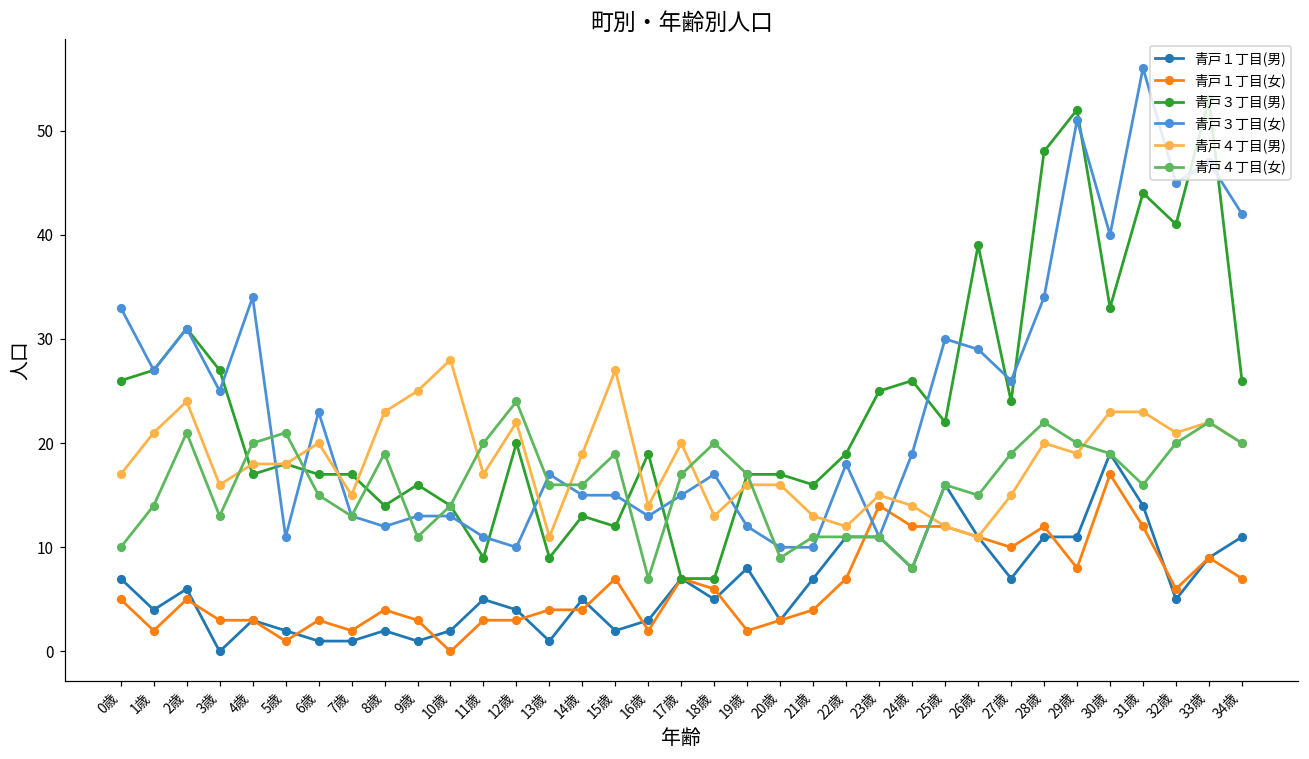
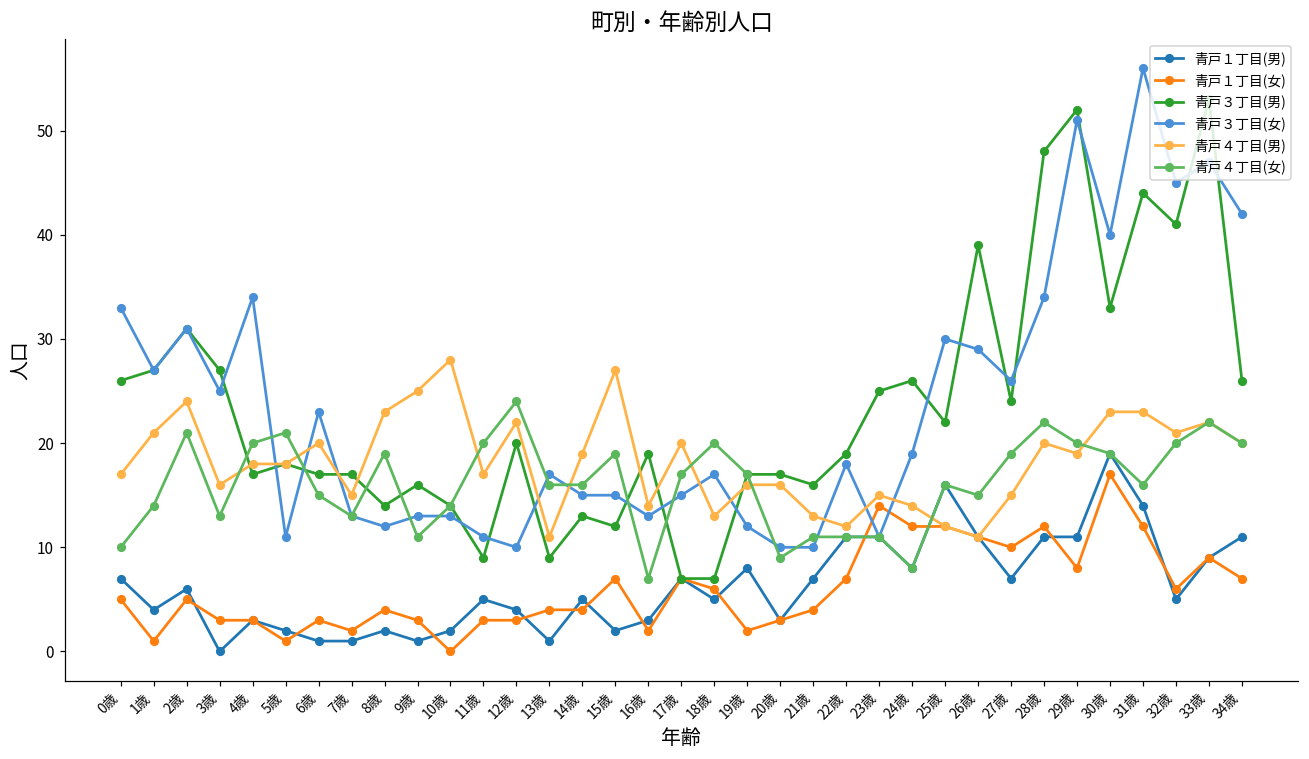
  {
    "青戸１丁目(男)": {
      "0歳": 7,
      "1歳": 4,
      "2歳": 6,
      "3歳": 0,
      "5歳": 2,
      "6歳": 1,
      "7歳": 1,
      "8歳": 2,
      "9歳": 1,
      "10歳": 2,
      "11歳": 5,
      "12歳": 4,
      "13歳": 1,
      "14歳": 5,
      "15歳": 2,
      "16歳": 3,
      "18歳": 5,
      "19歳": 8,
      "21歳": 7,
      "27歳": 7,
      "28歳": 11,
      "29歳": 11,
      "31歳": 14,
      "32歳": 5,
      "34歳": 11
    },
    "青戸１丁目(女)": {
      "0歳": 5,
-     "1歳": 2,
+     "1歳": 1,
      "2歳": 5,
      "3歳": 3,
      "5歳": 1,
      "6歳": 3,
      "7歳": 2,
      "8歳": 4,
      "9歳": 3,
      "10歳": 0,
      "11歳": 3,
      "12歳": 3,
      "13歳": 4,
      "14歳": 4,
      "15歳": 7,
      "16歳": 2,
      "18歳": 6,
      "19歳": 2,
      "21歳": 4,
      "22歳": 7,
      "23歳": 14,
      "24歳": 12,
      "27歳": 10,
      "28歳": 12,
      "29歳": 8,
      "30歳": 17,
      "31歳": 12,
      "32歳": 6,
      "34歳": 7
    },
    "青戸３丁目(男)": {
      "0歳": 26,
      "3歳": 27,
      "4歳": 17,
      "6歳": 17,
      "7歳": 17,
      "8歳": 14,
      "9歳": 16,
      "11歳": 9,
      "12歳": 20,
      "13歳": 9,
      "14歳": 13,
      "15歳": 12,
      "16歳": 19,
      "18歳": 7,
      "20歳": 17,
      "21歳": 16,
      "22歳": 19,
      "23歳": 25,
      "24歳": 26,
      "25歳": 22,
      "26歳": 39,
      "27歳": 24,
      "28歳": 48,
      "29歳": 52,
      "30歳": 33,
      "31歳": 44,
      "32歳": 41,
      "34歳": 26
    },
    "青戸３丁目(女)": {
      "0歳": 33,
      "3歳": 25,
      "4歳": 34,
      "5歳": 11,
      "6歳": 23,
      "8歳": 12,
      "9歳": 13,
      "10歳": 13,
      "11歳": 11,
      "12歳": 10,
      "13歳": 17,
      "14歳": 15,
      "15歳": 15,
      "16歳": 13,
      "17歳": 15,
      "18歳": 17,
      "19歳": 12,
      "20歳": 10,
      "21歳": 10,
      "22歳": 18,
      "24歳": 19,
      "25歳": 30,
      "26歳": 29,
      "27歳": 26,
      "28歳": 34,
      "29歳": 51,
      "30歳": 40,
      "31歳": 56,
      "32歳": 45,
      "34歳": 42
    },
    "青戸４丁目(男)": {
      "0歳": 17,
      "1歳": 21,
      "2歳": 24,
      "3歳": 16,
      "4歳": 18,
      "6歳": 20,
      "7歳": 15,
      "8歳": 23,
      "9歳": 25,
      "10歳": 28,
      "11歳": 17,
      "12歳": 22,
      "13歳": 11,
      "14歳": 19,
      "15歳": 27,
      "16歳": 14,
      "17歳": 20,
      "18歳": 13,
      "19歳": 16,
      "20歳": 16,
      "21歳": 13,
      "22歳": 12,
      "23歳": 15,
      "24歳": 14,
      "27歳": 15,
      "28歳": 20,
      "29歳": 19,
      "30歳": 23,
      "31歳": 23,
      "32歳": 21
    },
    "青戸４丁目(女)": {
      "0歳": 10,
      "1歳": 14,
      "2歳": 21,
      "3歳": 13,
      "4歳": 20,
      "5歳": 21,
      "6歳": 15,
      "8歳": 19,
      "9歳": 11,
      "11歳": 20,
      "12歳": 24,
      "13歳": 16,
      "14歳": 16,
      "15歳": 19,
      "16歳": 7,
      "17歳": 17,
      "18歳": 20,
      "20歳": 9,
      "21歳": 11,
      "26歳": 15,
      "27歳": 19,
      "28歳": 22,
      "29歳": 20,
      "31歳": 16,
      "32歳": 20
    }
  }
